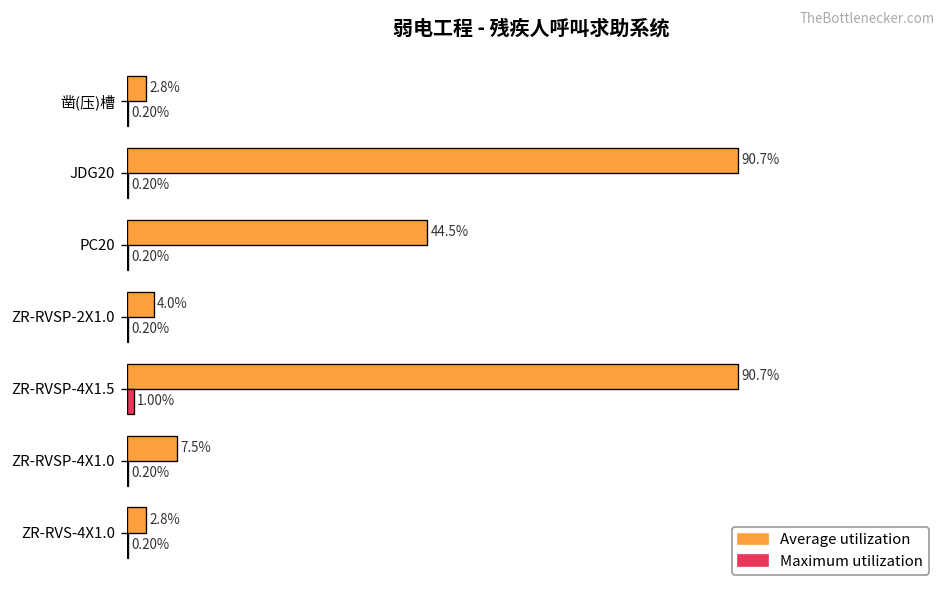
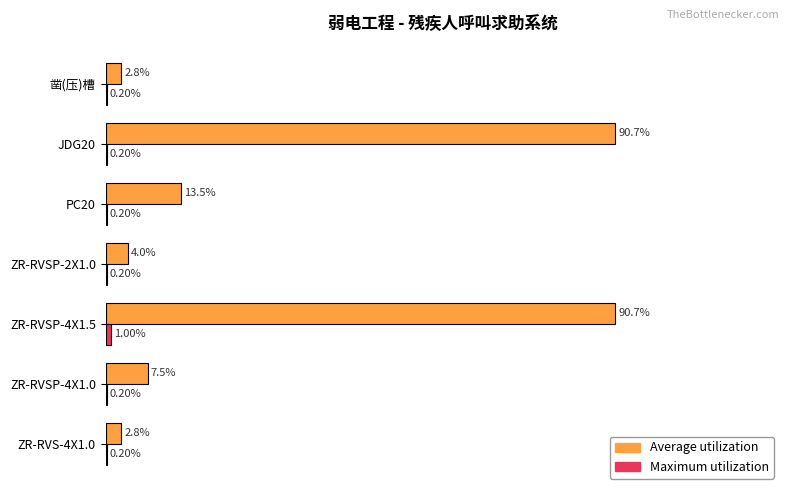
  {
    "Average utilization": {
      "凿(压)槽": "2.8%",
      "JDG20": "90.7%",
-     "PC20": "44.5%",
+     "PC20": "13.5%",
      "ZR-RVSP-2X1.0": "4.0%",
      "ZR-RVSP-4X1.5": "90.7%",
      "ZR-RVSP-4X1.0": "7.5%",
      "ZR-RVS-4X1.0": "2.8%"
    },
    "Maximum utilization": {
      "凿(压)槽": "0.20%",
      "JDG20": "0.20%",
      "PC20": "0.20%",
      "ZR-RVSP-2X1.0": "0.20%",
      "ZR-RVSP-4X1.5": "1.00%",
      "ZR-RVSP-4X1.0": "0.20%",
      "ZR-RVS-4X1.0": "0.20%"
    }
  }
